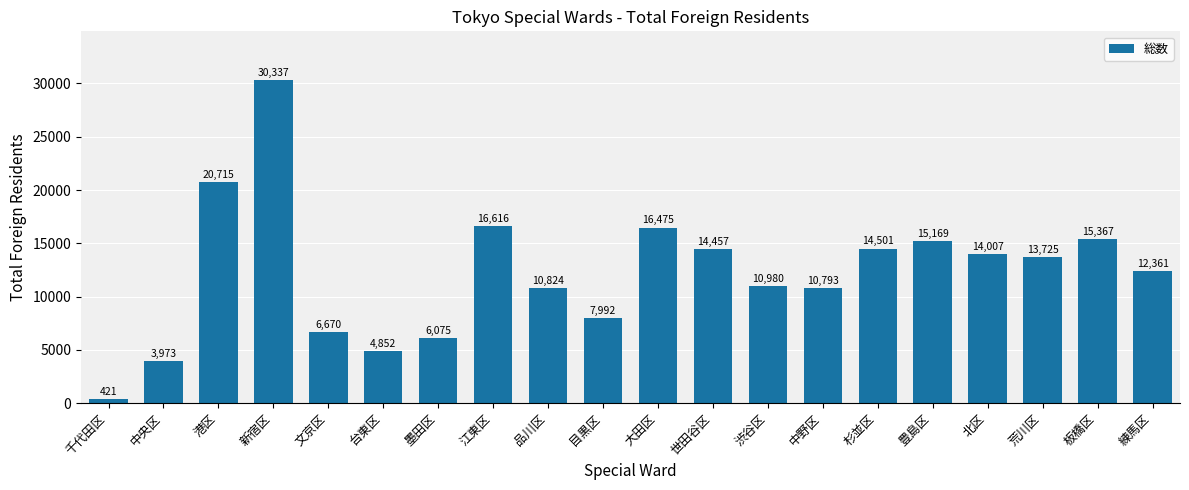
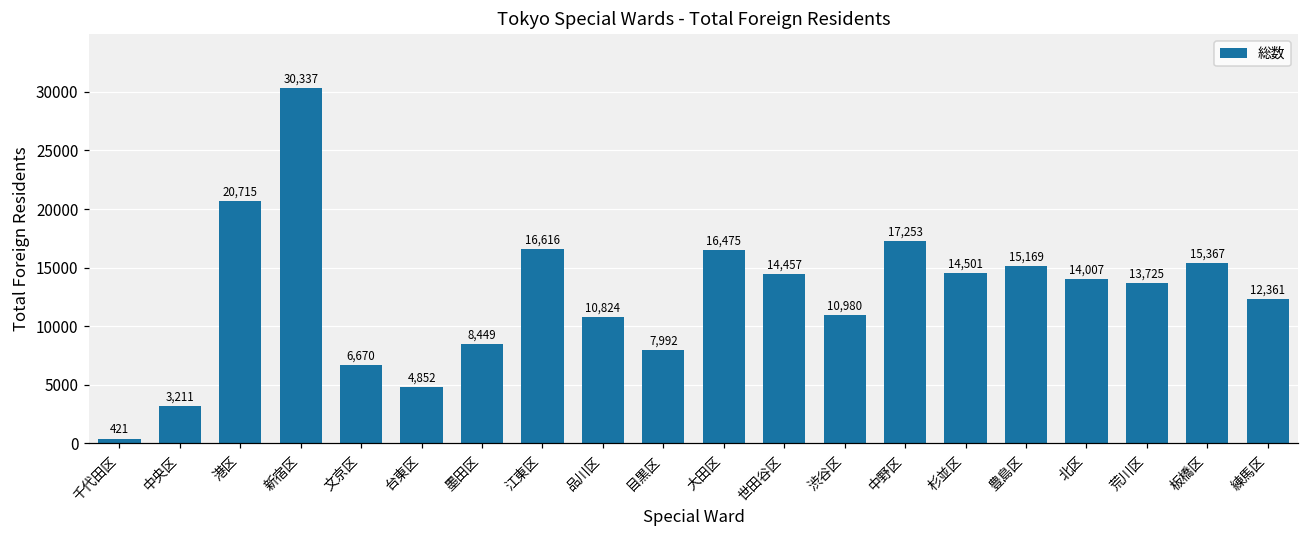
  {
    "千代田区": "421",
-   "中央区": "3,973",
+   "中央区": "3,211",
    "港区": "20,715",
    "新宿区": "30,337",
    "文京区": "6,670",
    "台東区": "4,852",
-   "墨田区": "6,075",
+   "墨田区": "8,449",
    "江東区": "16,616",
    "品川区": "10,824",
    "目黒区": "7,992",
    "大田区": "16,475",
    "世田谷区": "14,457",
    "渋谷区": "10,980",
-   "中野区": "10,793",
+   "中野区": "17,253",
    "杉並区": "14,501",
    "豊島区": "15,169",
    "北区": "14,007",
    "荒川区": "13,725",
    "板橋区": "15,367",
    "練馬区": "12,361"
  }
